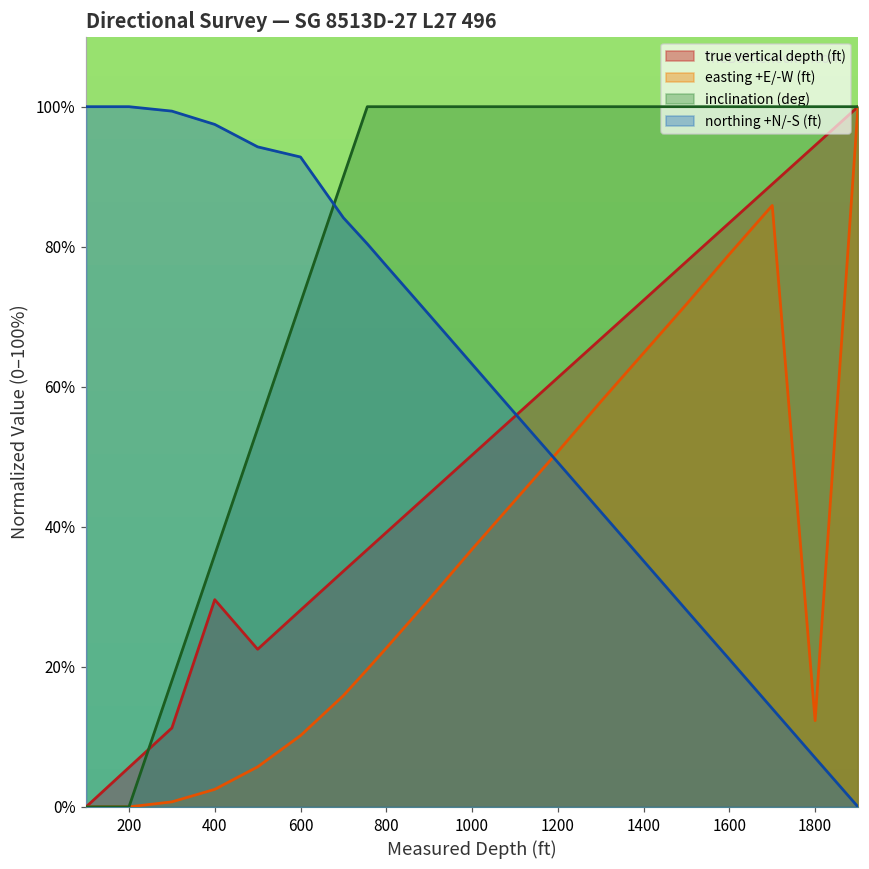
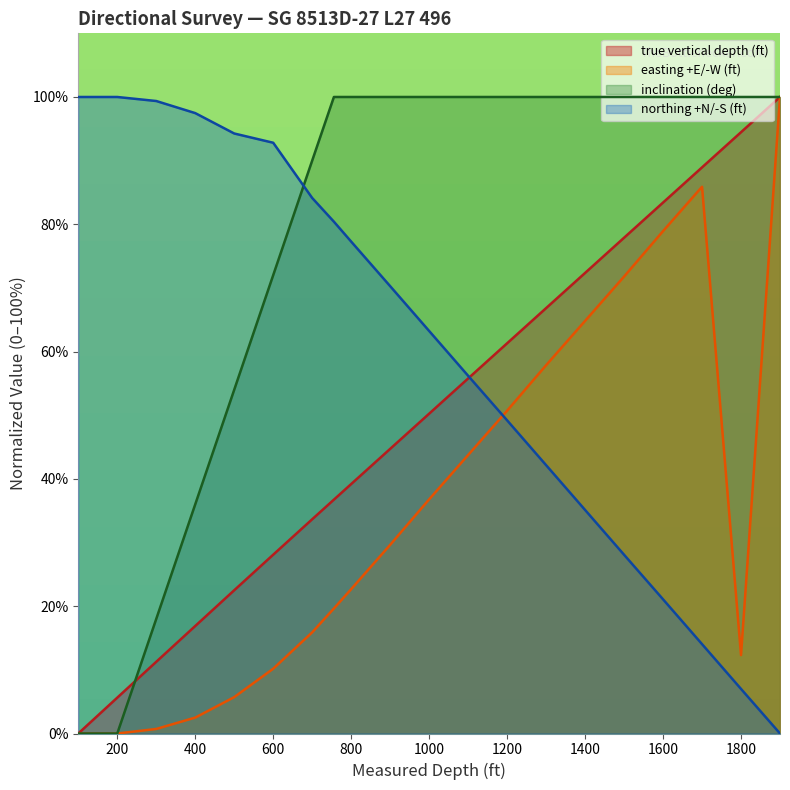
  {
    "true vertical depth (ft)": {
      "200": "6%",
-     "400": "30%",
+     "400": "17%",
      "600": "28%",
      "800": "39%",
      "1000": "50%",
      "1200": "61%",
      "1400": "72%",
      "1600": "83%",
      "1800": "94%"
    },
    "easting +E/-W (ft)": {
      "400": "3%",
      "600": "10%",
      "800": "23%",
      "1000": "37%",
      "1200": "51%",
      "1400": "65%",
      "1600": "79%",
      "1800": "12%"
    },
    "inclination (deg)": {
      "400": "36%",
      "600": "72%",
      "800": "100%",
      "1000": "100%",
      "1200": "100%",
      "1400": "100%"
    },
    "northing +N/-S (ft)": {
      "200": "100%",
      "400": "97%",
      "600": "93%",
      "800": "77%",
      "1000": "63%",
      "1200": "49%",
      "1400": "35%",
      "1600": "21%",
      "1800": "7%"
    }
  }
